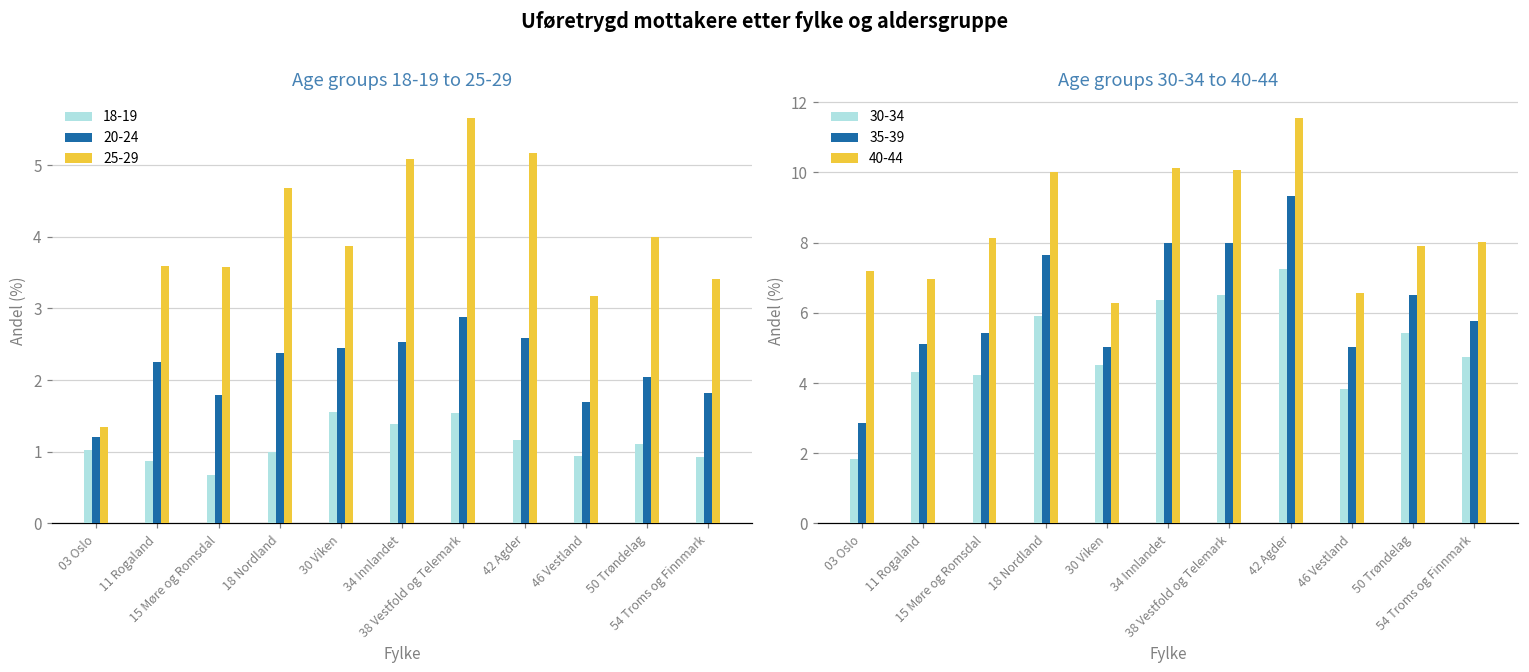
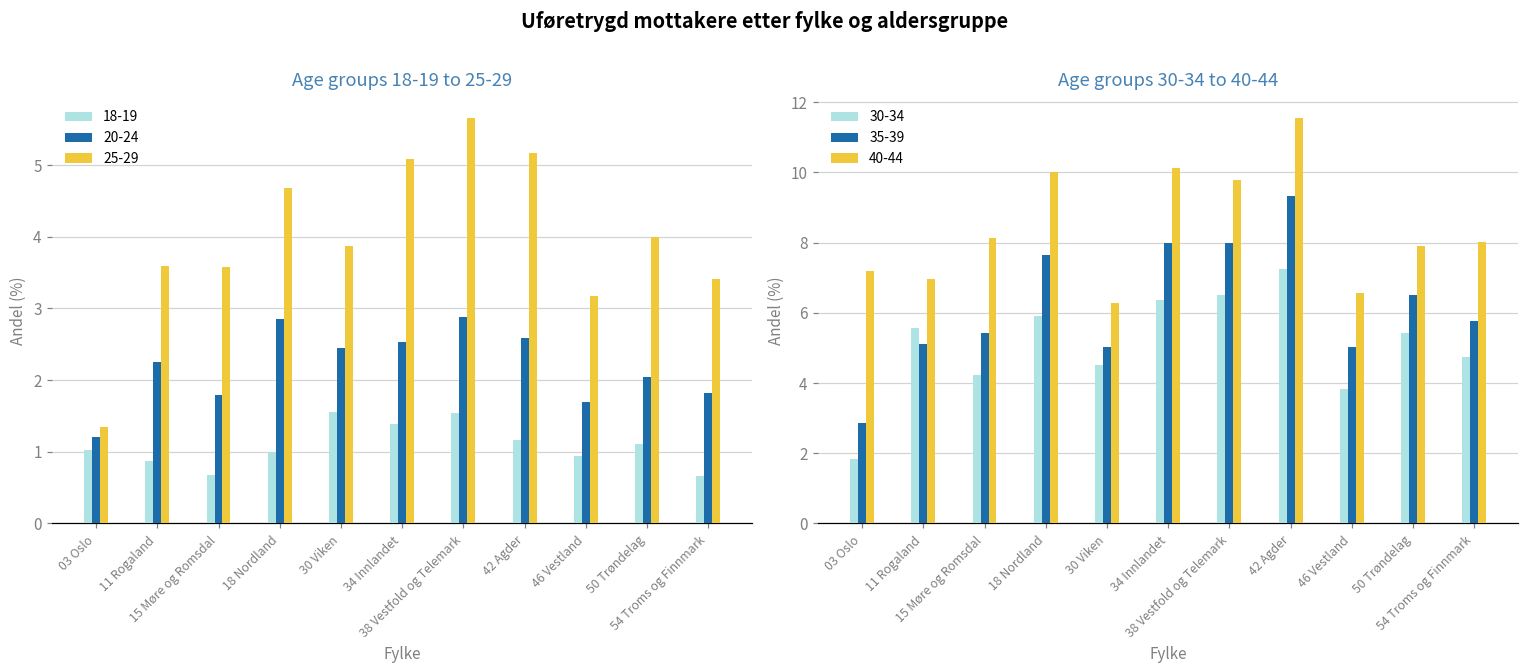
  {
    "Age groups 18-19 to 25-29": {
      "18-19": {
        "03 Oslo": 1.0,
        "11 Rogaland": 0.9,
        "15 Møre og Romsdal": 0.7,
        "18 Nordland": 1.0,
        "30 Viken": 1.6,
        "34 Innlandet": 1.4,
        "38 Vestfold og Telemark": 1.5,
        "42 Agder": 1.2,
        "46 Vestland": 0.9,
        "50 Trøndelag": 1.1,
-       "54 Troms og Finnmark": 0.9
+       "54 Troms og Finnmark": 0.7
      },
      "20-24": {
        "03 Oslo": 1.2,
        "11 Rogaland": 2.2,
        "15 Møre og Romsdal": 1.8,
-       "18 Nordland": 2.4,
+       "18 Nordland": 2.9,
        "30 Viken": 2.5,
        "34 Innlandet": 2.5,
        "38 Vestfold og Telemark": 2.9,
        "42 Agder": 2.6,
        "46 Vestland": 1.7,
        "50 Trøndelag": 2.0,
        "54 Troms og Finnmark": 1.8
      },
      "25-29": {
        "03 Oslo": 1.3,
        "11 Rogaland": 3.6,
        "15 Møre og Romsdal": 3.6,
        "18 Nordland": 4.7,
        "30 Viken": 3.9,
        "34 Innlandet": 5.1,
        "38 Vestfold og Telemark": 5.7,
        "42 Agder": 5.2,
        "46 Vestland": 3.2,
        "50 Trøndelag": 4.0,
        "54 Troms og Finnmark": 3.4
      }
    },
    "Age groups 30-34 to 40-44": {
      "30-34": {
        "03 Oslo": 1.8,
-       "11 Rogaland": 4.3,
+       "11 Rogaland": 5.6,
        "15 Møre og Romsdal": 4.2,
        "18 Nordland": 5.9,
        "30 Viken": 4.5,
        "34 Innlandet": 6.4,
        "38 Vestfold og Telemark": 6.5,
        "42 Agder": 7.3,
        "46 Vestland": 3.8,
        "50 Trøndelag": 5.4,
        "54 Troms og Finnmark": 4.7
      },
      "35-39": {
        "03 Oslo": 2.9,
        "11 Rogaland": 5.1,
        "15 Møre og Romsdal": 5.4,
        "18 Nordland": 7.6,
        "30 Viken": 5.0,
        "34 Innlandet": 8.0,
        "38 Vestfold og Telemark": 8.0,
        "42 Agder": 9.3,
        "46 Vestland": 5.0,
        "50 Trøndelag": 6.5,
        "54 Troms og Finnmark": 5.8
      },
      "40-44": {
        "03 Oslo": 7.2,
        "11 Rogaland": 7.0,
        "15 Møre og Romsdal": 8.1,
        "18 Nordland": 10.0,
        "30 Viken": 6.3,
        "34 Innlandet": 10.1,
-       "38 Vestfold og Telemark": 10.1,
+       "38 Vestfold og Telemark": 9.8,
        "42 Agder": 11.5,
        "46 Vestland": 6.6,
        "50 Trøndelag": 7.9,
        "54 Troms og Finnmark": 8.0
      }
    }
  }
